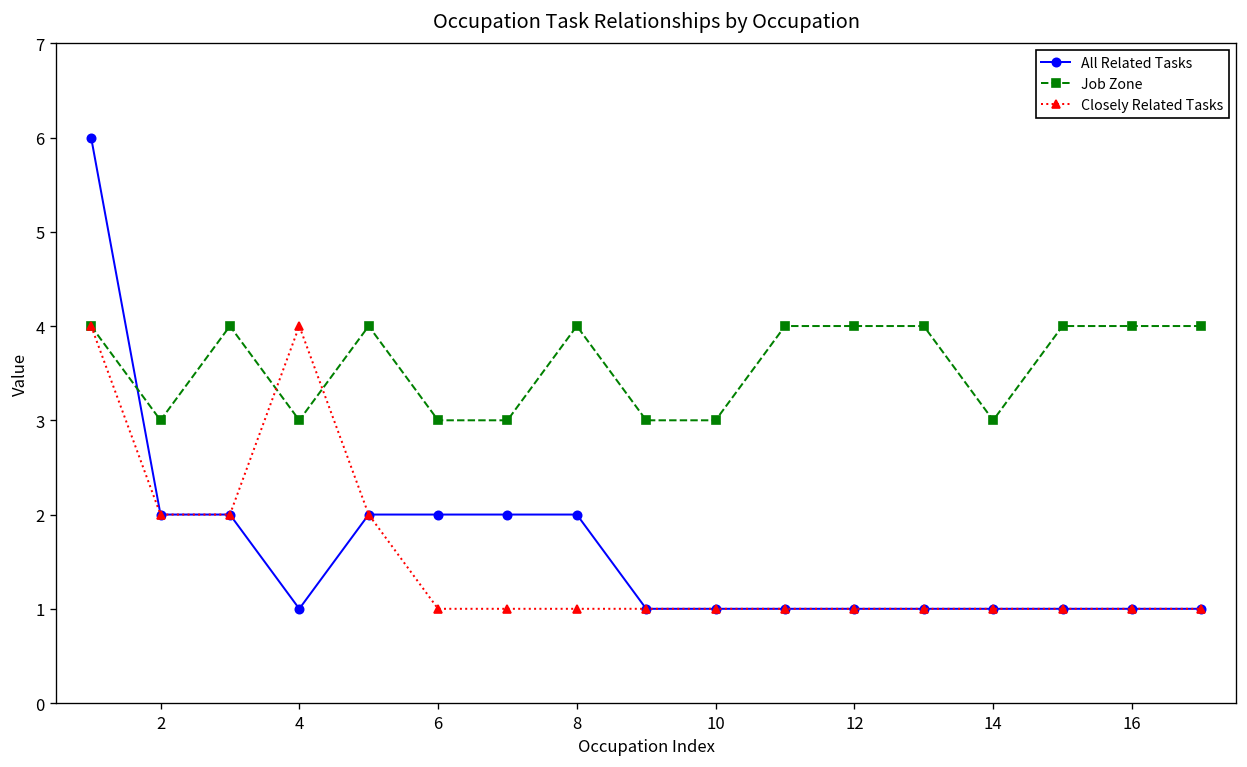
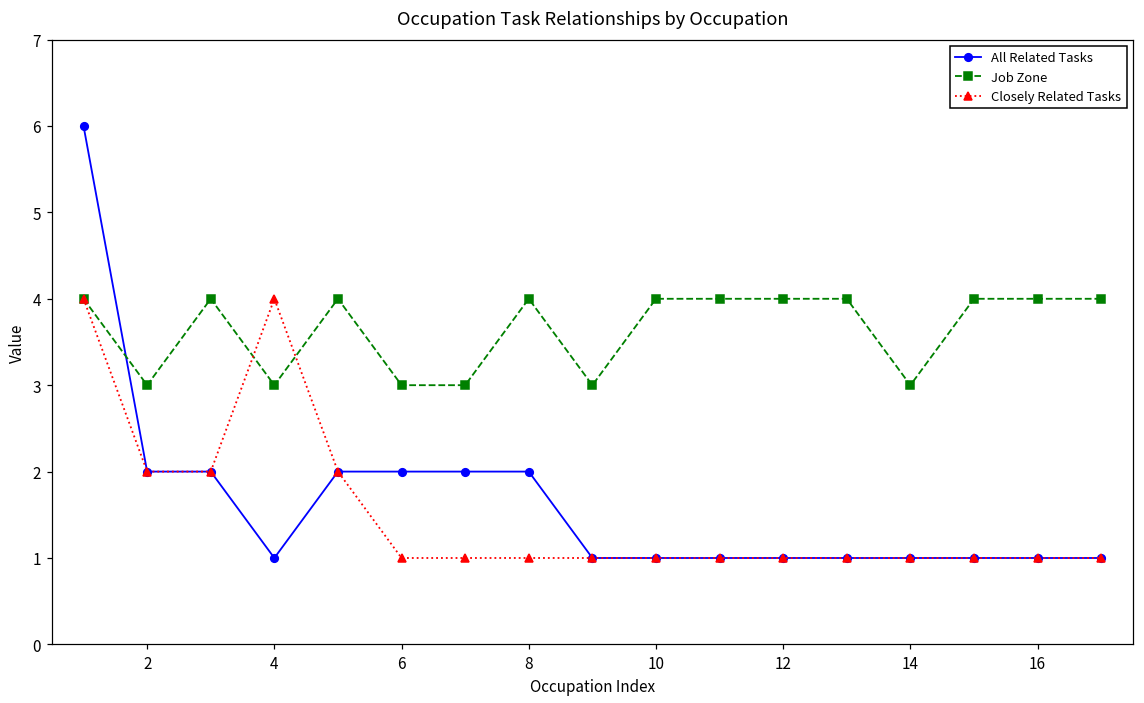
  {
    "All Related Tasks": {
      "4": 1,
      "6": 2,
      "8": 2
    },
    "Job Zone": {
      "2": 3,
      "4": 3,
      "6": 3,
      "8": 4,
-     "10": 3,
+     "10": 4,
      "12": 4,
      "14": 3,
      "16": 4
    },
    "Closely Related Tasks": {
      "4": 4,
      "6": 1,
      "8": 1
    }
  }
